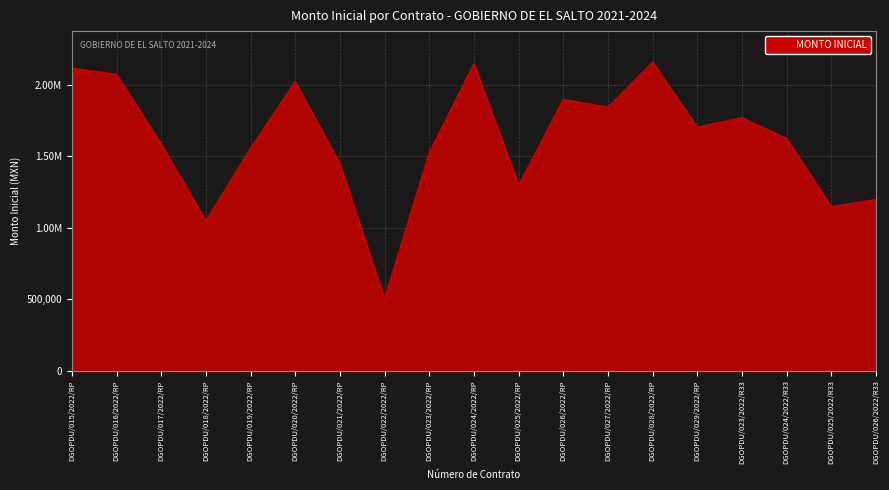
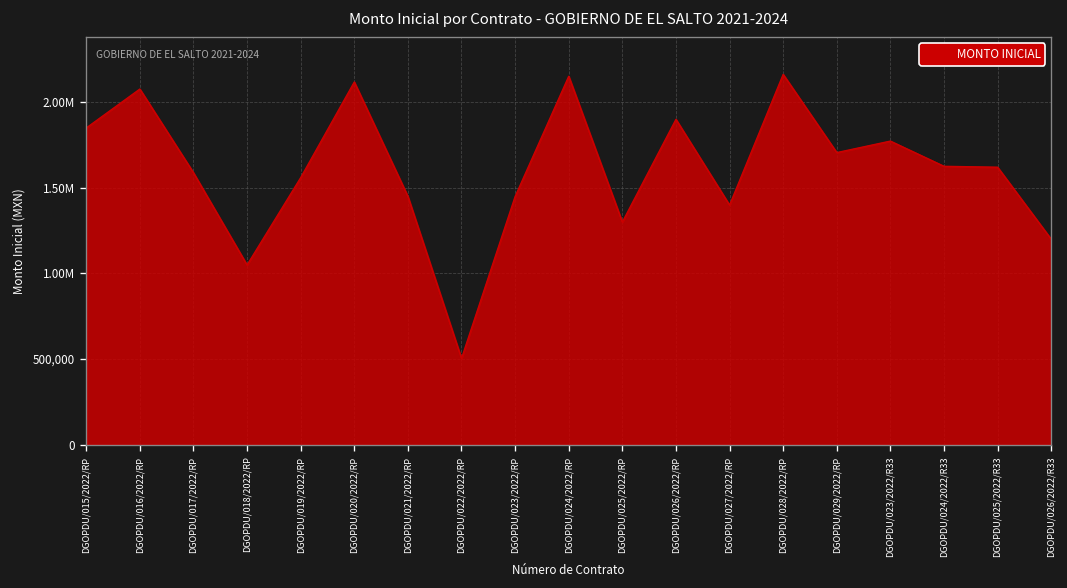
  {
-   "DGOPDU/015/2022/RP": "2,120,000",
+   "DGOPDU/015/2022/RP": "1,850,000",
    "DGOPDU/017/2022/RP": "1,590,000",
    "DGOPDU/018/2022/RP": "1,050,000",
    "DGOPDU/019/2022/RP": "1,560,000",
-   "DGOPDU/020/2022/RP": "2,020,000",
+   "DGOPDU/020/2022/RP": "2,120,000",
    "DGOPDU/021/2022/RP": "1,450,000",
    "DGOPDU/022/2022/RP": "500,000",
-   "DGOPDU/023/2022/RP": "1,530,000",
+   "DGOPDU/023/2022/RP": "1,450,000",
    "DGOPDU/024/2022/RP": "2,150,000",
    "DGOPDU/025/2022/RP": "1,300,000",
    "DGOPDU/026/2022/RP": "1,900,000",
-   "DGOPDU/027/2022/RP": "1,840,000",
+   "DGOPDU/027/2022/RP": "1,400,000",
    "DGOPDU/028/2022/RP": "2,160,000",
    "DGOPDU/029/2022/RP": "1,700,000",
    "DGOPDU/023/2022/R33": "1,770,000",
    "DGOPDU/024/2022/R33": "1,620,000",
-   "DGOPDU/025/2022/R33": "1,150,000",
+   "DGOPDU/025/2022/R33": "1,620,000",
    "DGOPDU/026/2022/R33": "1,200,000"
  }
